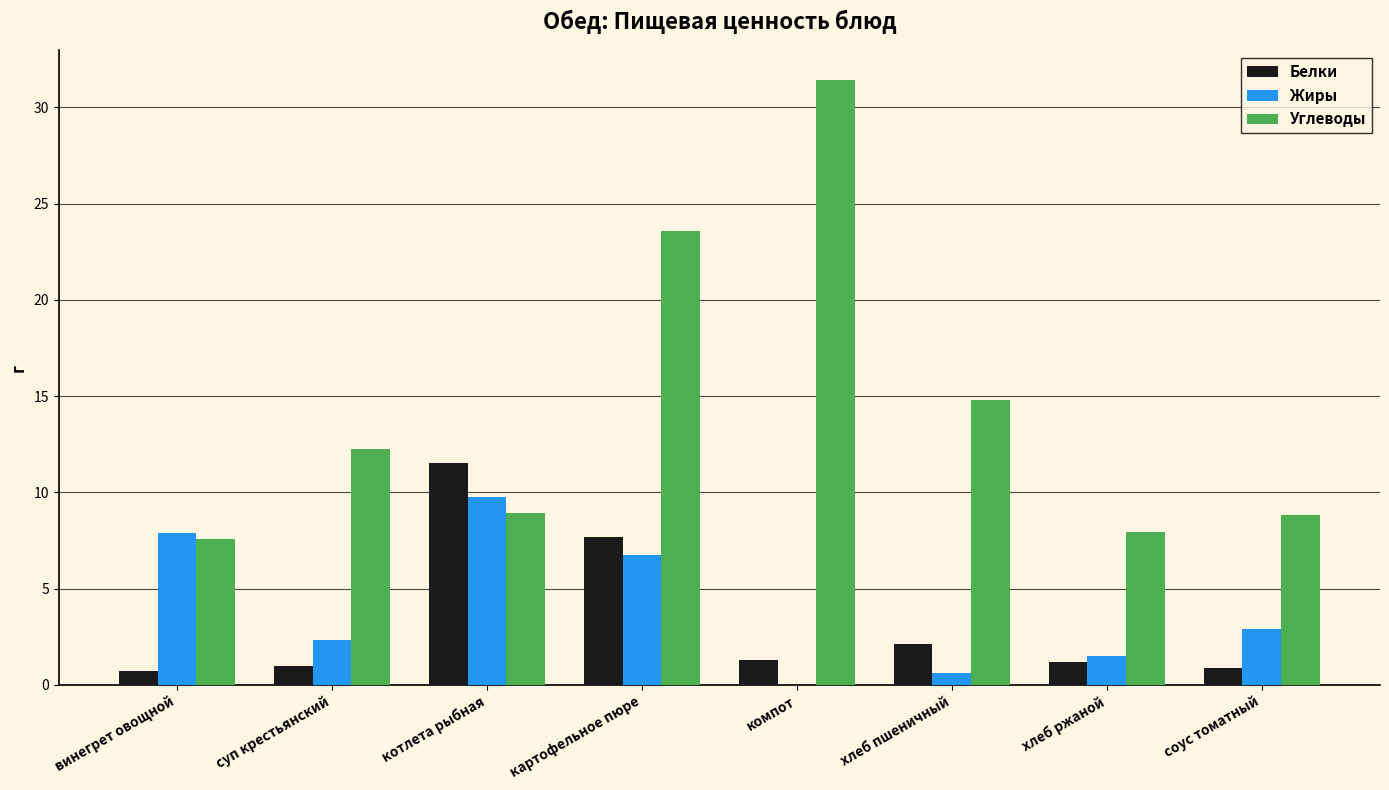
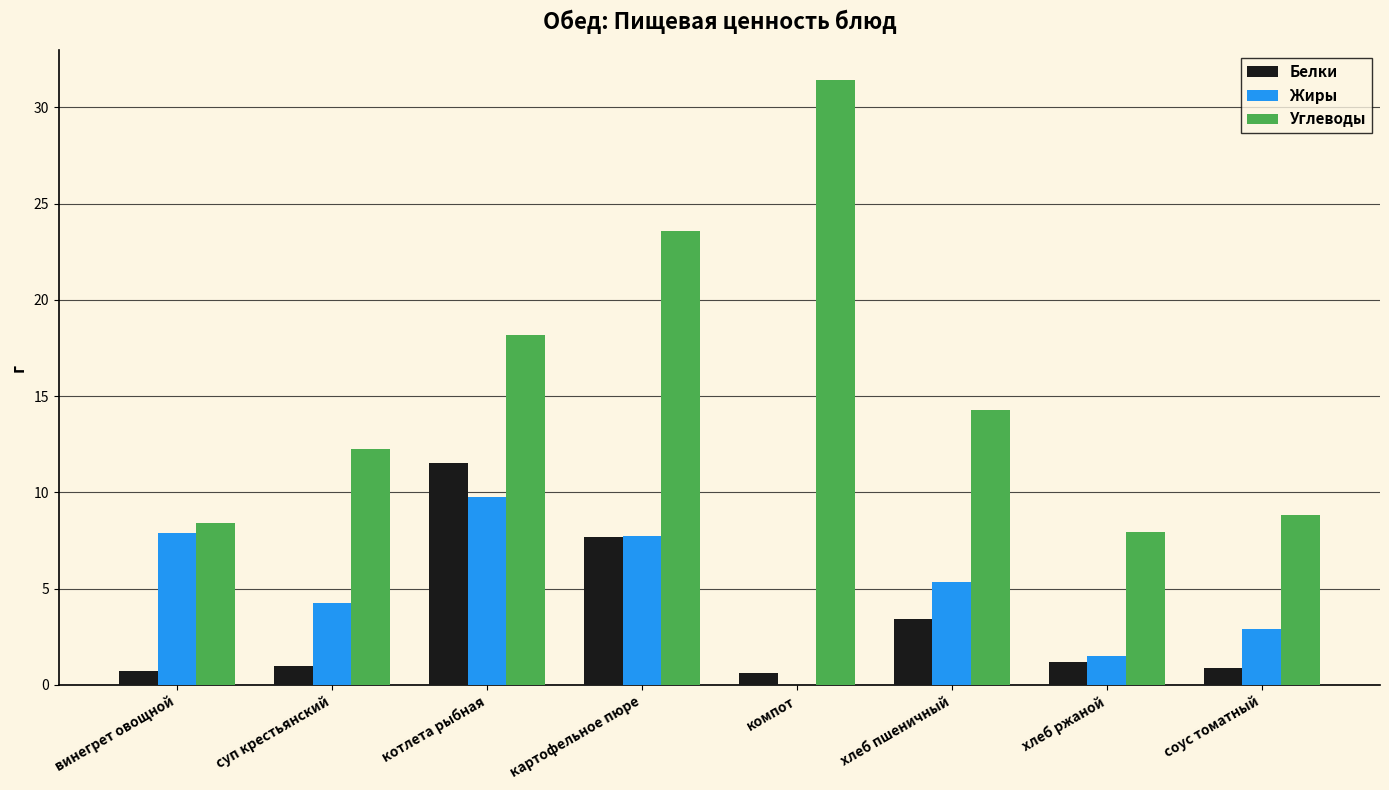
  {
    "Белки": {
      "винегрет овощной": 0.7,
      "суп крестьянский": 1.0,
      "котлета рыбная": 11.5,
      "картофельное пюре": 7.7,
-     "компот": 1.3,
-     "хлеб пшеничный": 2.1,
+     "компот": 0.6,
+     "хлеб пшеничный": 3.4,
      "хлеб ржаной": 1.2,
      "соус томатный": 0.9
    },
    "Жиры": {
      "винегрет овощной": 7.9,
-     "суп крестьянский": 2.3,
+     "суп крестьянский": 4.2,
      "котлета рыбная": 9.8,
-     "картофельное пюре": 6.8,
+     "картофельное пюре": 7.7,
      "компот": 0.0,
-     "хлеб пшеничный": 0.6,
+     "хлеб пшеничный": 5.4,
      "хлеб ржаной": 1.5,
      "соус томатный": 2.9
    },
    "Углеводы": {
-     "винегрет овощной": 7.6,
+     "винегрет овощной": 8.4,
      "суп крестьянский": 12.2,
-     "котлета рыбная": 8.9,
+     "котлета рыбная": 18.2,
      "картофельное пюре": 23.6,
      "компот": 31.4,
-     "хлеб пшеничный": 14.8,
+     "хлеб пшеничный": 14.3,
      "хлеб ржаной": 8.0,
      "соус томатный": 8.8
    }
  }
